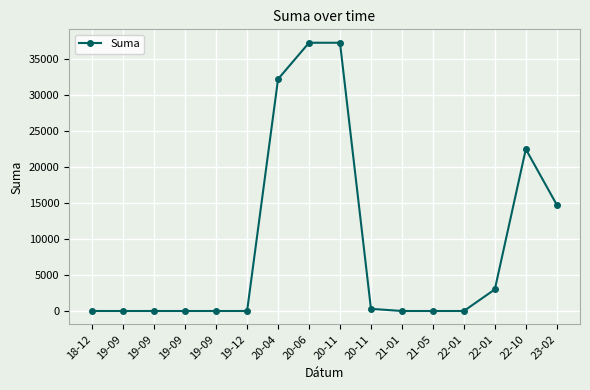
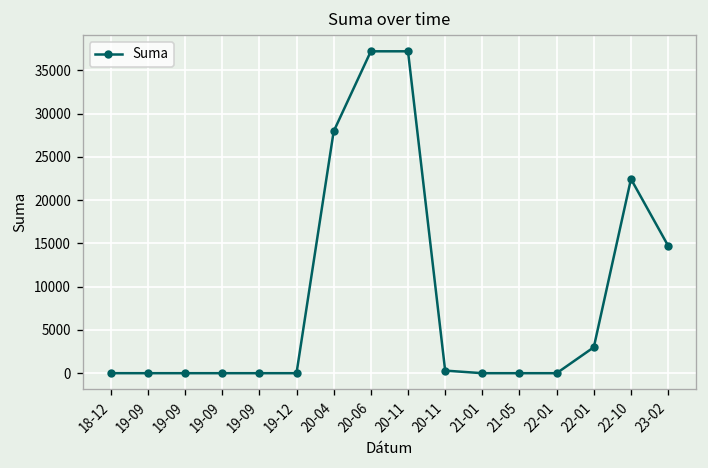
  {
    "18-12": 0,
    "19-12": 0,
-   "20-04": 32000,
+   "20-04": 28000,
    "20-06": 37000,
    "21-01": 0,
    "21-05": 0,
    "22-10": 22000,
    "23-02": 15000
  }
